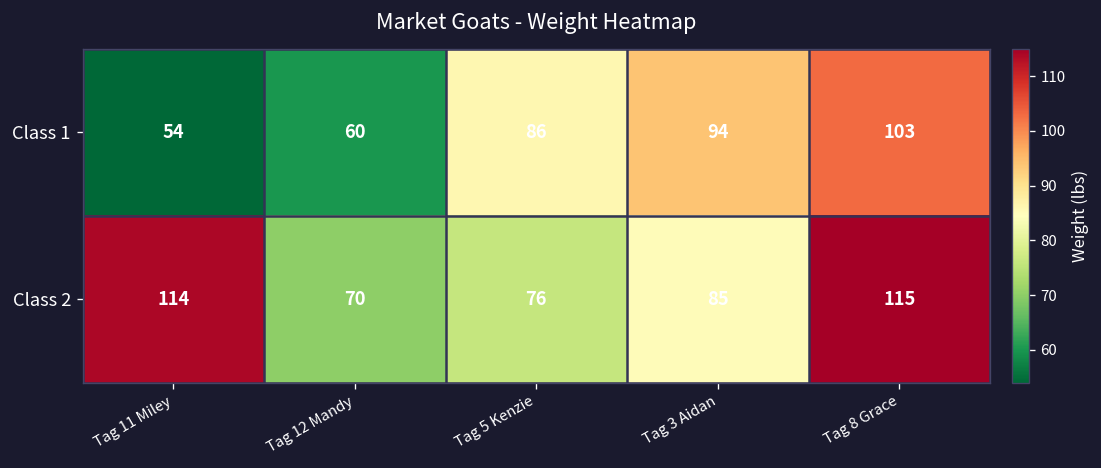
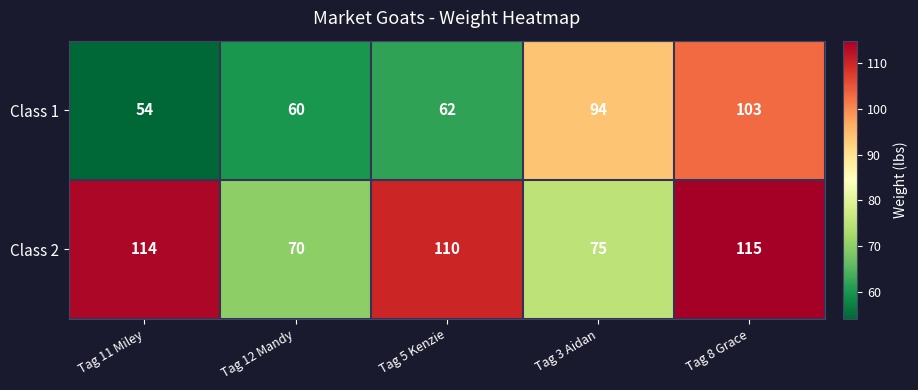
  {
    "Class 1": {
      "Tag 11 Miley": 54,
      "Tag 12 Mandy": 60,
-     "Tag 5 Kenzie": 86,
+     "Tag 5 Kenzie": 62,
      "Tag 3 Aidan": 94,
      "Tag 8 Grace": 103
    },
    "Class 2": {
      "Tag 11 Miley": 114,
      "Tag 12 Mandy": 70,
-     "Tag 5 Kenzie": 76,
-     "Tag 3 Aidan": 85,
+     "Tag 5 Kenzie": 110,
+     "Tag 3 Aidan": 75,
      "Tag 8 Grace": 115
    }
  }
